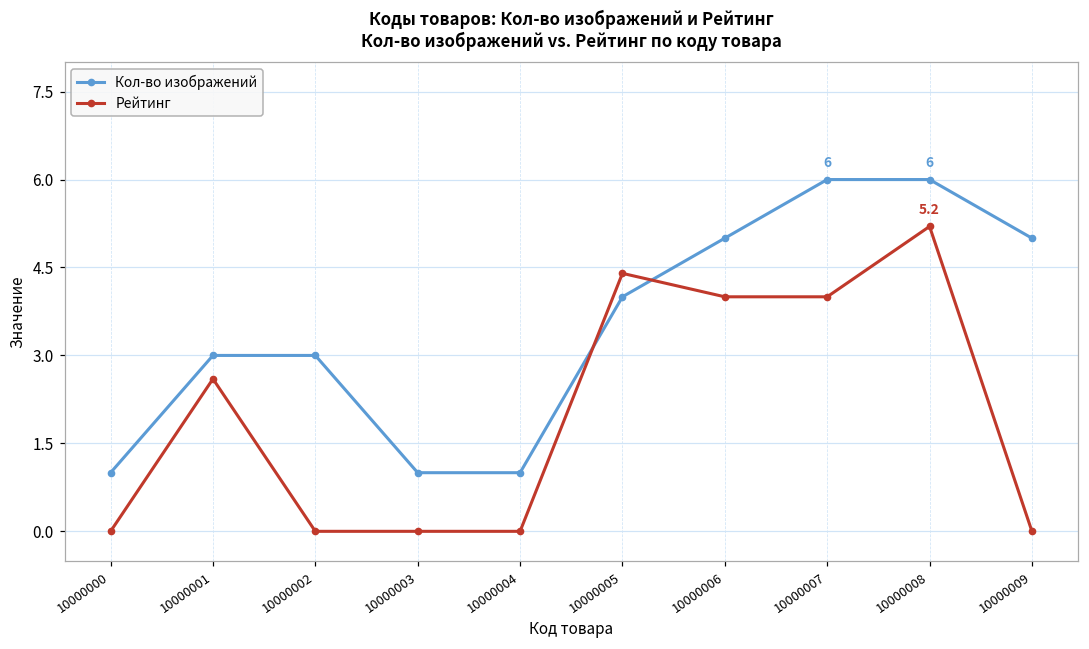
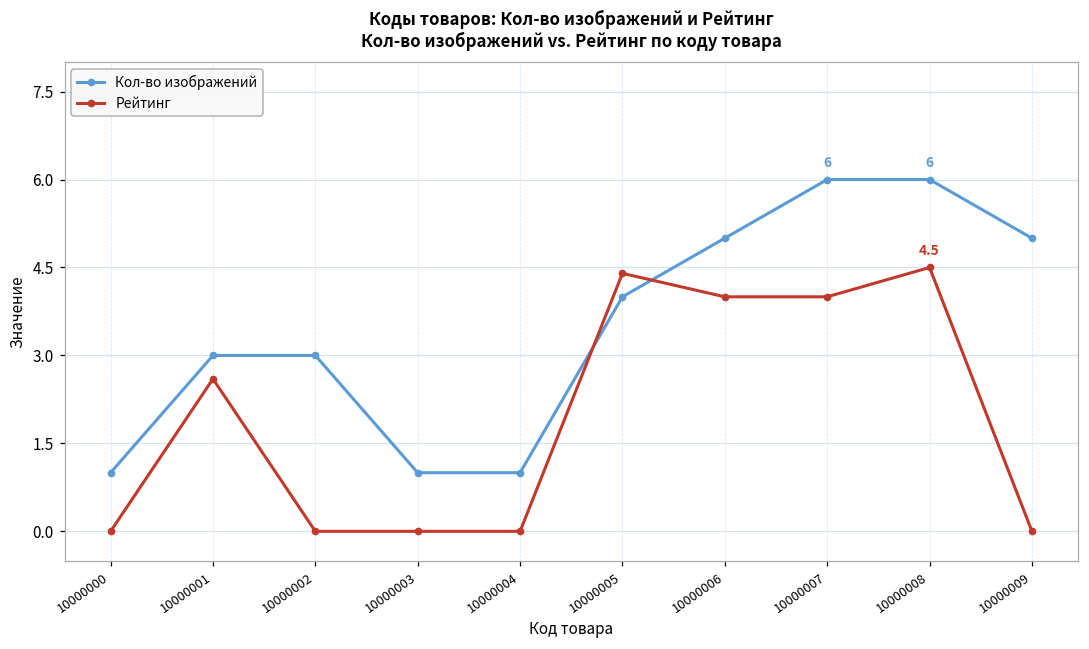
  {
    "Кол-во изображений": {
      "10000007": 6,
      "10000008": 6
    },
    "Рейтинг": {
-     "10000008": 5.2
+     "10000008": 4.5
    }
  }
